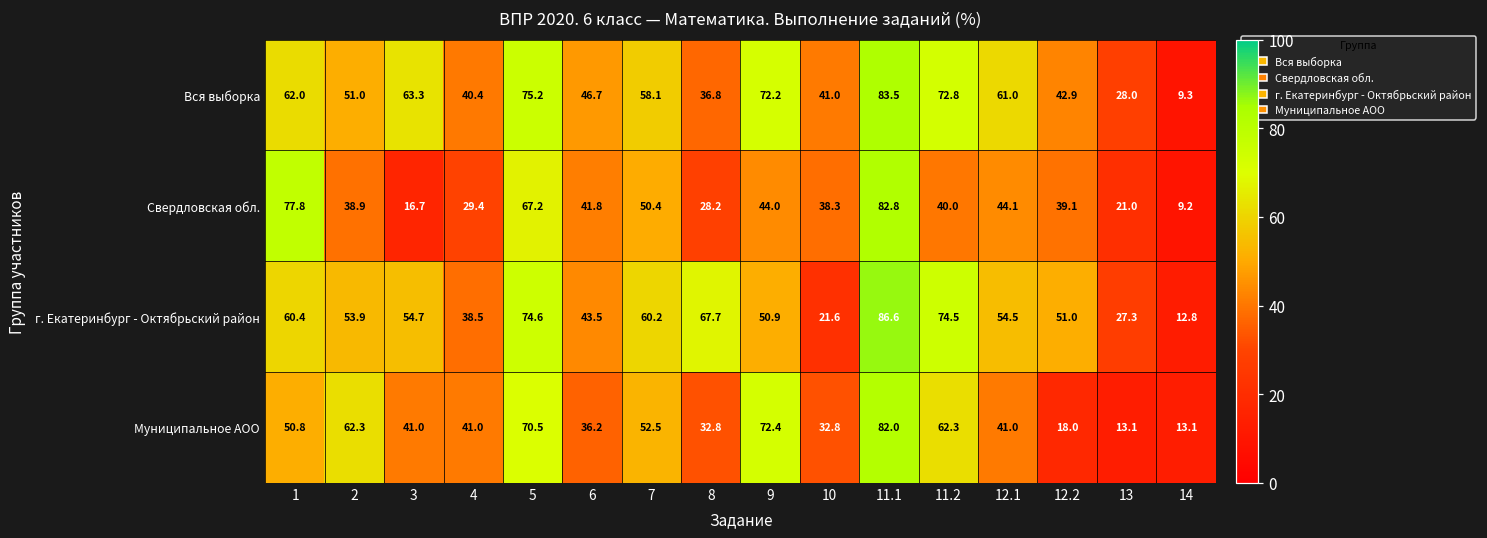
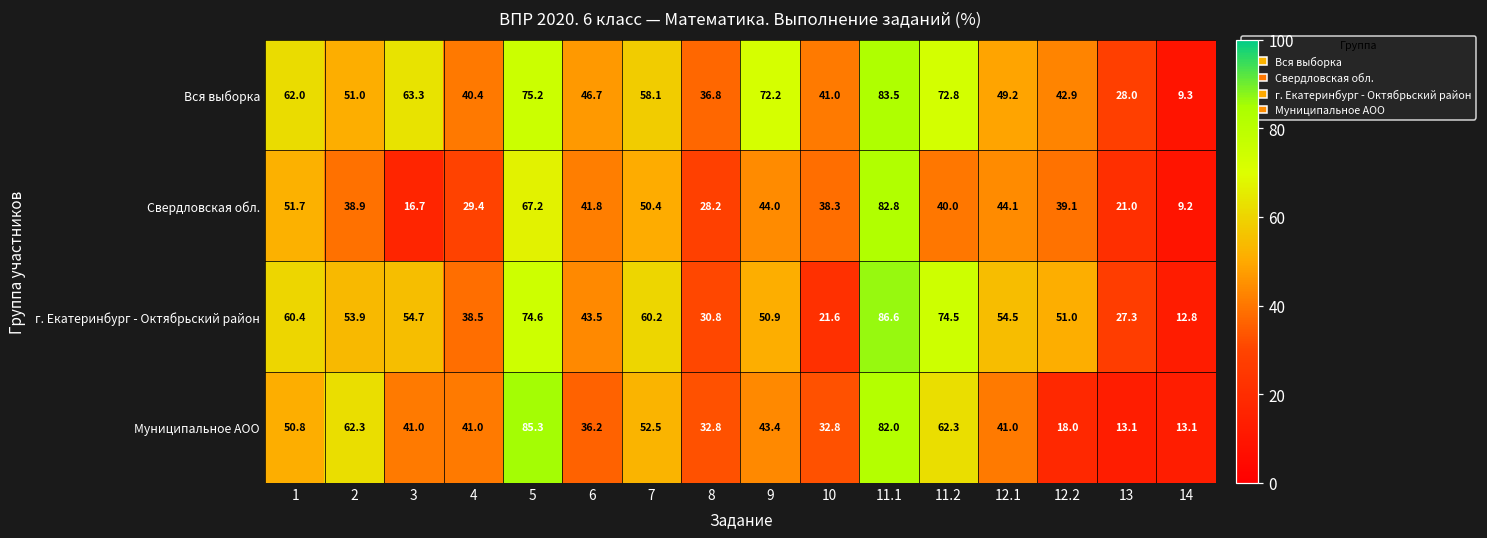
  {
    "Вся выборка": {
      "1": 62.0,
      "2": 51.0,
      "3": 63.3,
      "4": 40.4,
      "5": 75.2,
      "6": 46.7,
      "7": 58.1,
      "8": 36.8,
      "9": 72.2,
      "10": 41.0,
      "11.1": 83.5,
      "11.2": 72.8,
-     "12.1": 61.0,
+     "12.1": 49.2,
      "12.2": 42.9,
      "13": 28.0,
      "14": 9.3
    },
    "Свердловская обл.": {
-     "1": 77.8,
+     "1": 51.7,
      "2": 38.9,
      "3": 16.7,
      "4": 29.4,
      "5": 67.2,
      "6": 41.8,
      "7": 50.4,
      "8": 28.2,
      "9": 44.0,
      "10": 38.3,
      "11.1": 82.8,
      "11.2": 40.0,
      "12.1": 44.1,
      "12.2": 39.1,
      "13": 21.0,
      "14": 9.2
    },
    "г. Екатеринбург - Октябрьский район": {
      "1": 60.4,
      "2": 53.9,
      "3": 54.7,
      "4": 38.5,
      "5": 74.6,
      "6": 43.5,
      "7": 60.2,
-     "8": 67.7,
+     "8": 30.8,
      "9": 50.9,
      "10": 21.6,
      "11.1": 86.6,
      "11.2": 74.5,
      "12.1": 54.5,
      "12.2": 51.0,
      "13": 27.3,
      "14": 12.8
    },
    "Муниципальное АОО": {
      "1": 50.8,
      "2": 62.3,
      "3": 41.0,
      "4": 41.0,
-     "5": 70.5,
+     "5": 85.3,
      "6": 36.2,
      "7": 52.5,
      "8": 32.8,
-     "9": 72.4,
+     "9": 43.4,
      "10": 32.8,
      "11.1": 82.0,
      "11.2": 62.3,
      "12.1": 41.0,
      "12.2": 18.0,
      "13": 13.1,
      "14": 13.1
    }
  }
